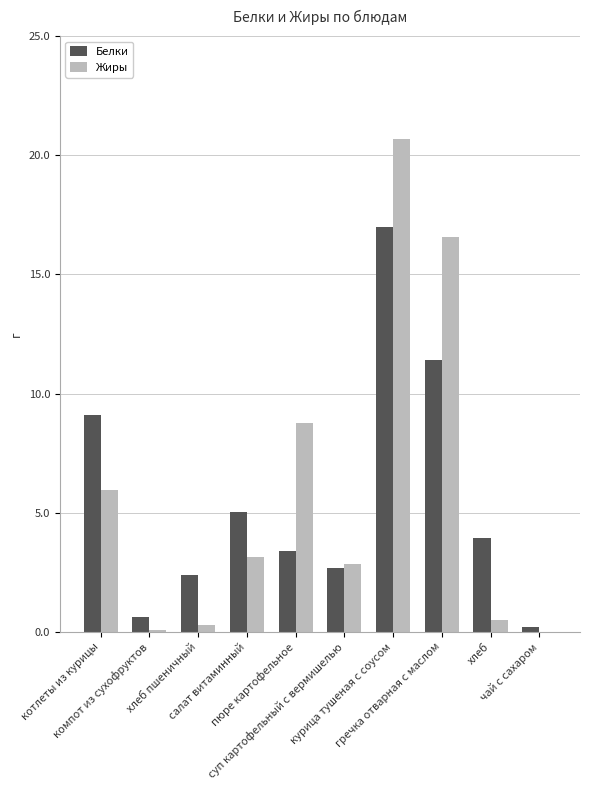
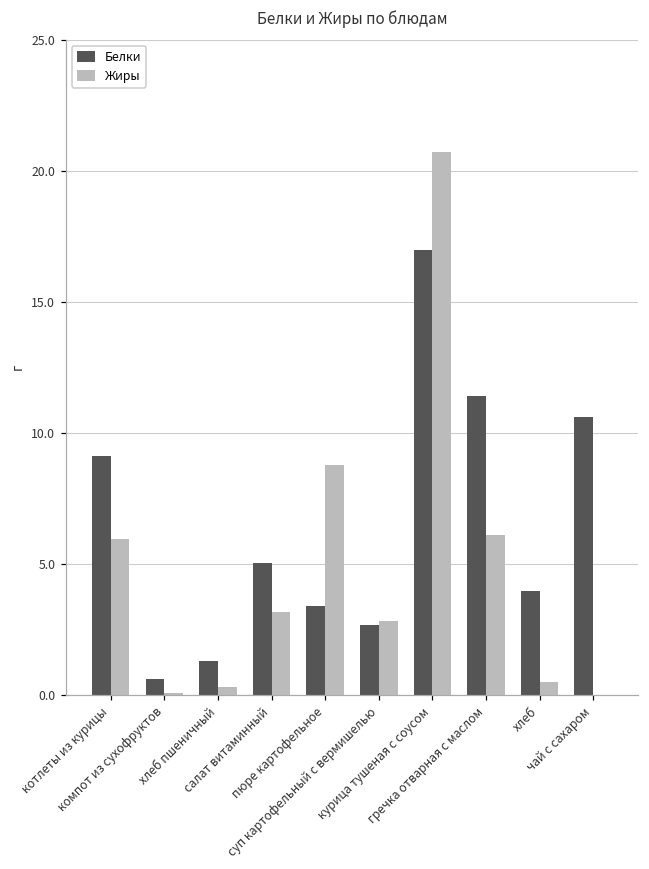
  {
    "Белки": {
      "котлеты из курицы": 9.1,
      "компот из сухофруктов": 0.6,
-     "хлеб пшеничный": 2.4,
+     "хлеб пшеничный": 1.3,
      "салат витаминный": 5.0,
      "пюре картофельное": 3.4,
      "суп картофельный с вермишелью": 2.7,
      "курица тушеная с соусом": 17.0,
      "гречка отварная с маслом": 11.4,
      "хлеб": 4.0,
-     "чай с сахаром": 0.2
+     "чай с сахаром": 10.6
    },
    "Жиры": {
      "котлеты из курицы": 5.9,
      "хлеб пшеничный": 0.3,
      "салат витаминный": 3.2,
      "пюре картофельное": 8.8,
      "суп картофельный с вермишелью": 2.8,
      "курица тушеная с соусом": 20.7,
-     "гречка отварная с маслом": 16.6,
+     "гречка отварная с маслом": 6.1,
      "хлеб": 0.5,
      "чай с сахаром": 0.0
    }
  }
